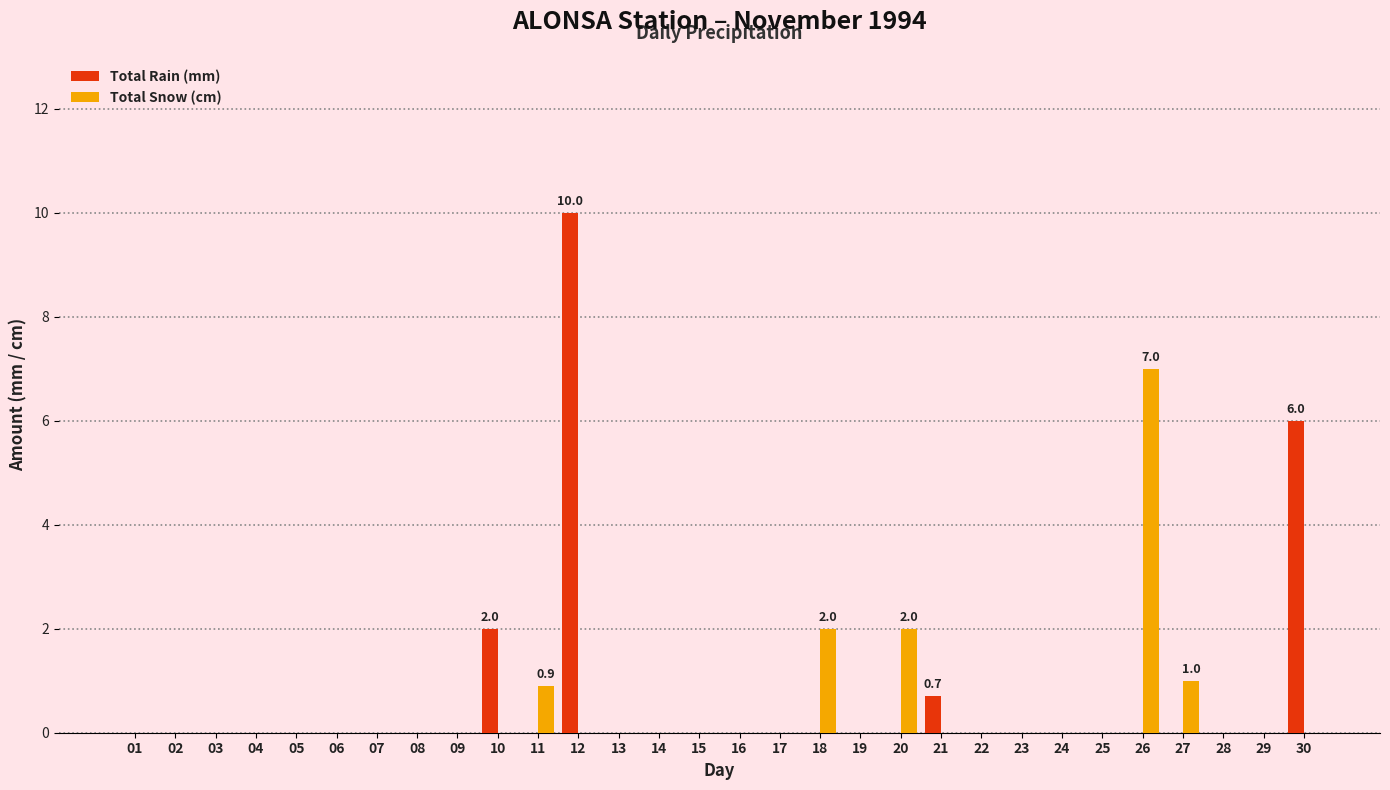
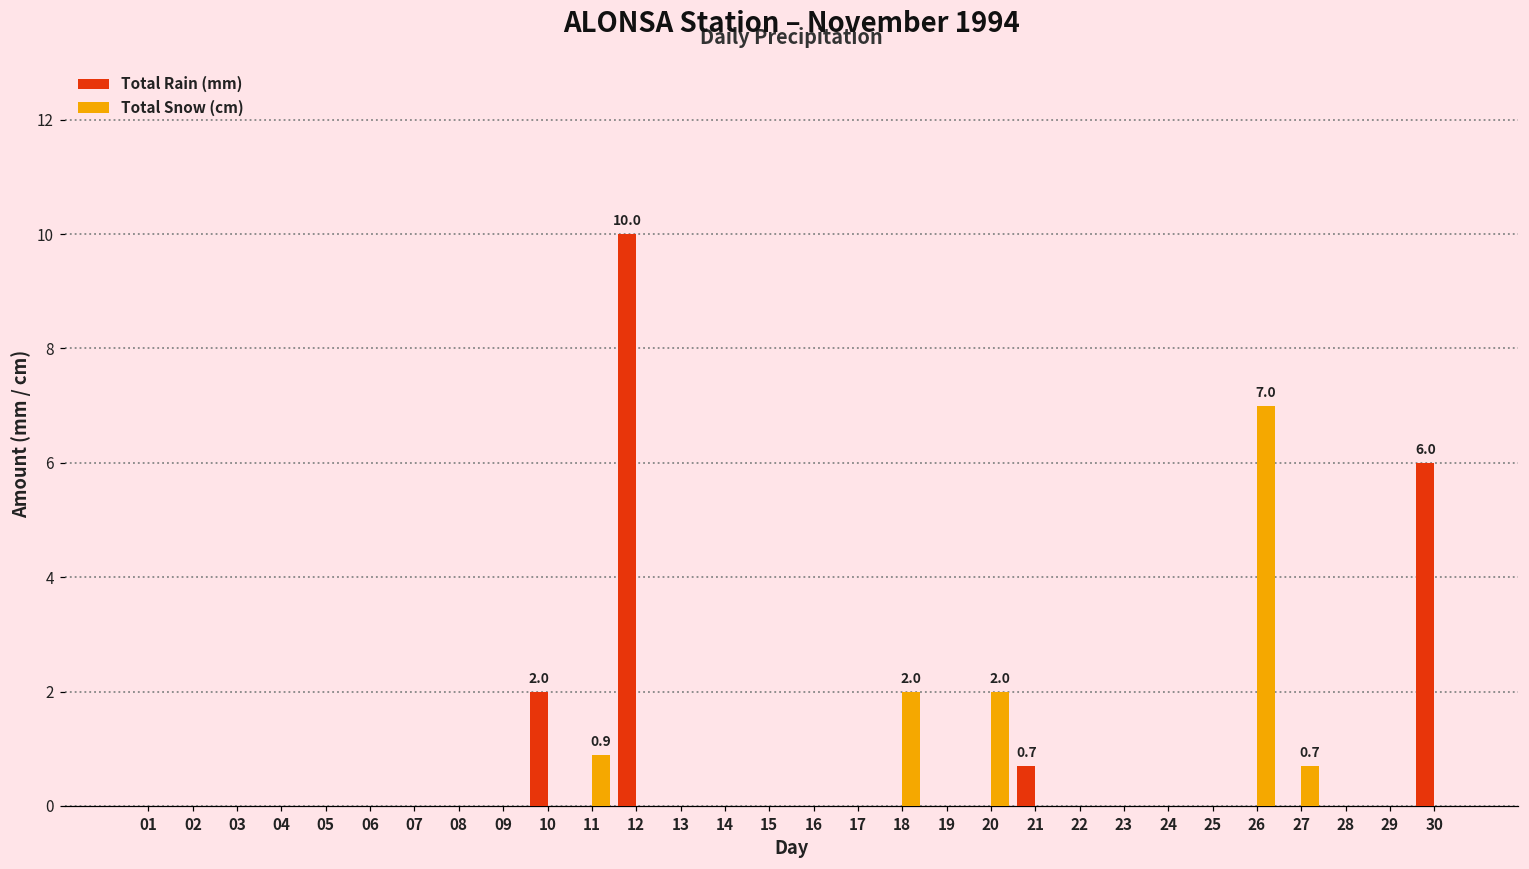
  {
    "Total Rain (mm)": {
      "10": 2.0,
      "12": 10.0,
      "21": 0.7,
      "30": 6.0
    },
    "Total Snow (cm)": {
      "11": 0.9,
      "18": 2.0,
      "20": 2.0,
      "26": 7.0,
-     "27": 1.0
+     "27": 0.7
    }
  }
